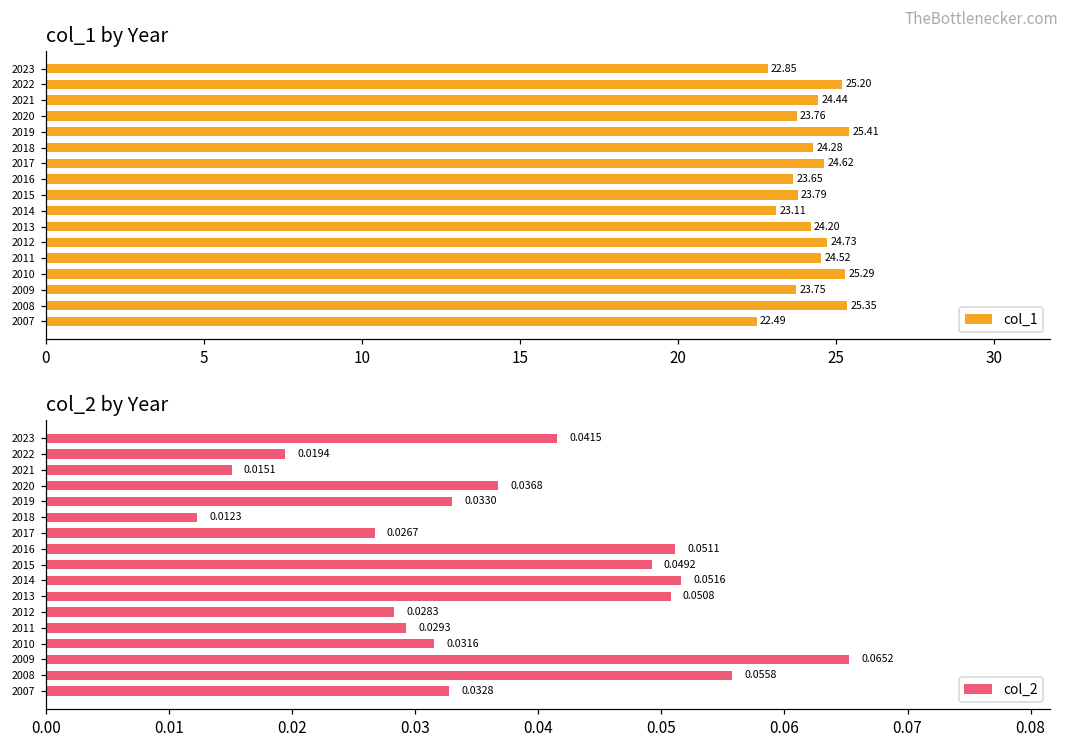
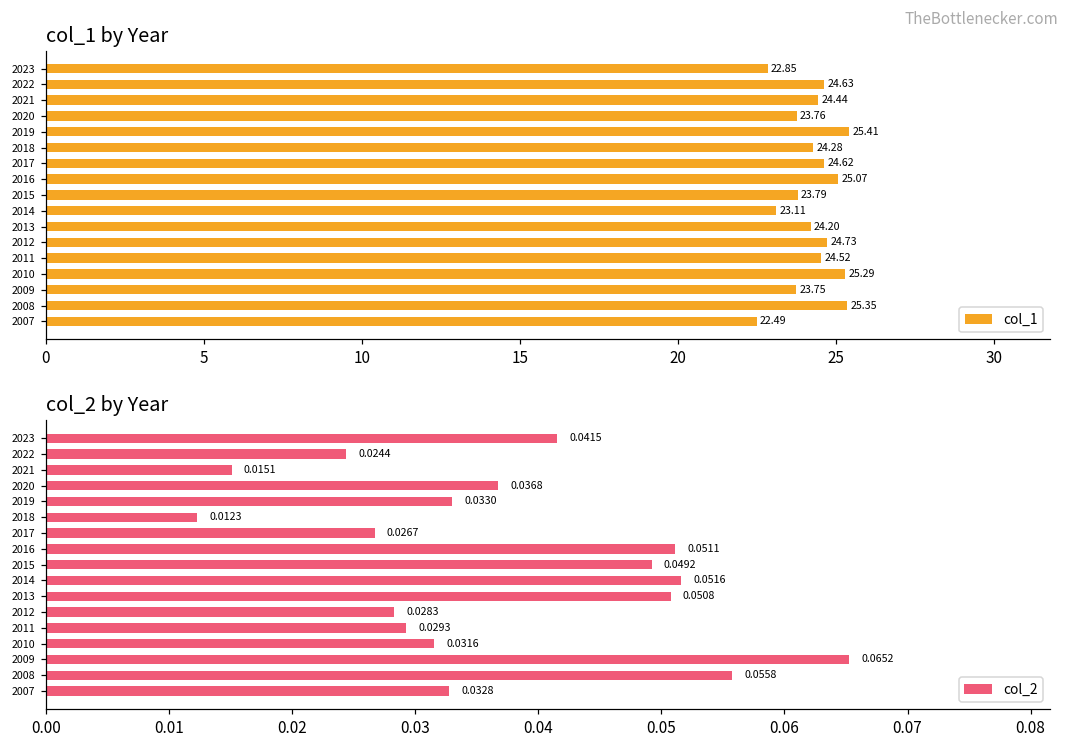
  {
    "col_1 by Year": {
      "2023": 22.85,
-     "2022": 25.20,
+     "2022": 24.63,
      "2021": 24.44,
      "2020": 23.76,
      "2019": 25.41,
      "2018": 24.28,
      "2017": 24.62,
-     "2016": 23.65,
+     "2016": 25.07,
      "2015": 23.79,
      "2014": 23.11,
      "2013": 24.20,
      "2012": 24.73,
      "2011": 24.52,
      "2010": 25.29,
      "2009": 23.75,
      "2008": 25.35,
      "2007": 22.49
    },
    "col_2 by Year": {
      "2023": 0.0415,
-     "2022": 0.0194,
+     "2022": 0.0244,
      "2021": 0.0151,
      "2020": 0.0368,
      "2019": 0.0330,
      "2018": 0.0123,
      "2017": 0.0267,
      "2016": 0.0511,
      "2015": 0.0492,
      "2014": 0.0516,
      "2013": 0.0508,
      "2012": 0.0283,
      "2011": 0.0293,
      "2010": 0.0316,
      "2009": 0.0652,
      "2008": 0.0558,
      "2007": 0.0328
    }
  }
